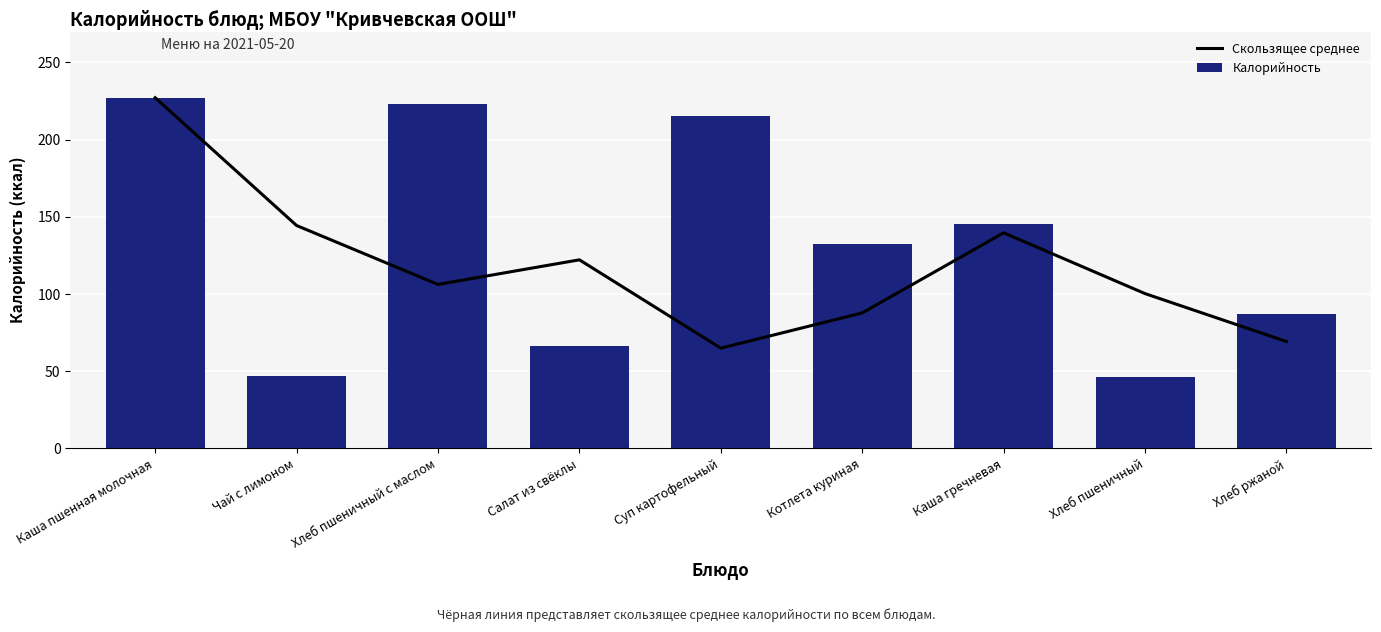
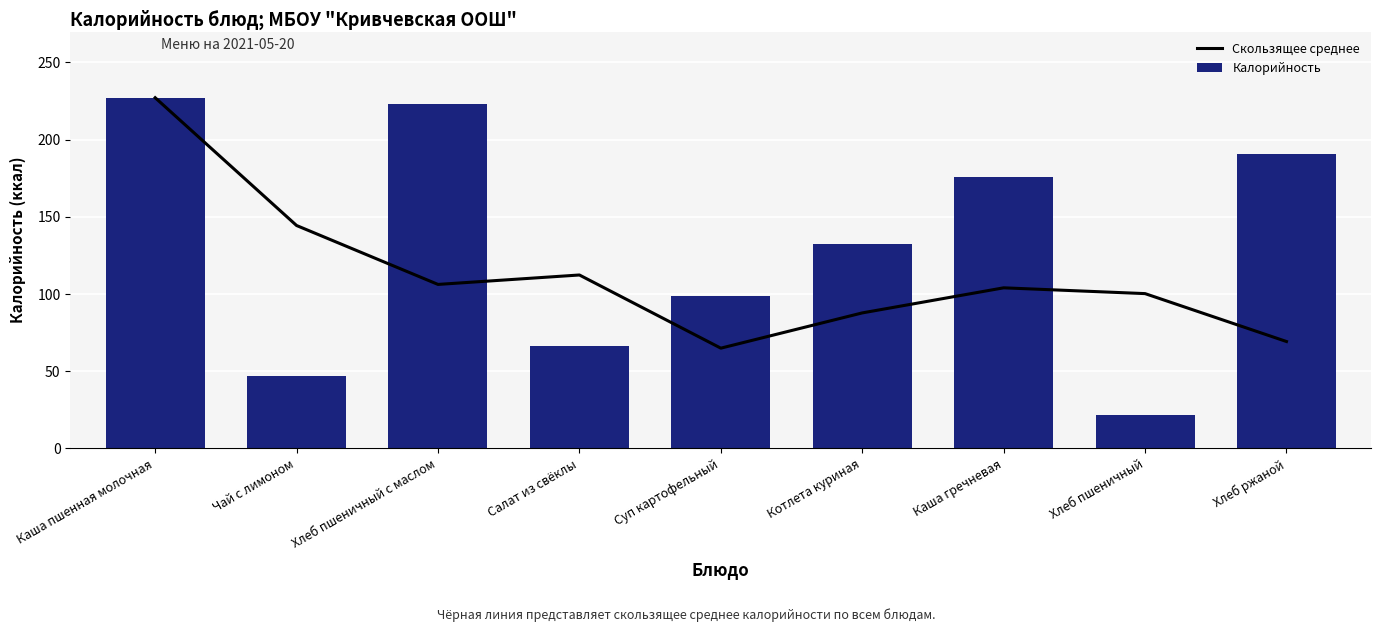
  {
    "Скользящее среднее": {
      "Каша пшенная молочная": 227,
      "Чай с лимоном": 144,
      "Хлеб пшеничный с маслом": 106,
-     "Салат из свёклы": 122,
+     "Салат из свёклы": 112,
      "Суп картофельный": 65,
      "Котлета куриная": 88,
-     "Каша гречневая": 140,
+     "Каша гречневая": 104,
      "Хлеб пшеничный": 100,
      "Хлеб ржаной": 69
    },
    "Калорийность": {
      "Каша пшенная молочная": 227,
      "Чай с лимоном": 47,
      "Хлеб пшеничный с маслом": 223,
      "Салат из свёклы": 67,
-     "Суп картофельный": 215,
+     "Суп картофельный": 99,
      "Котлета куриная": 132,
-     "Каша гречневая": 145,
-     "Хлеб пшеничный": 46,
-     "Хлеб ржаной": 87
+     "Каша гречневая": 176,
+     "Хлеб пшеничный": 22,
+     "Хлеб ржаной": 191
    }
  }
